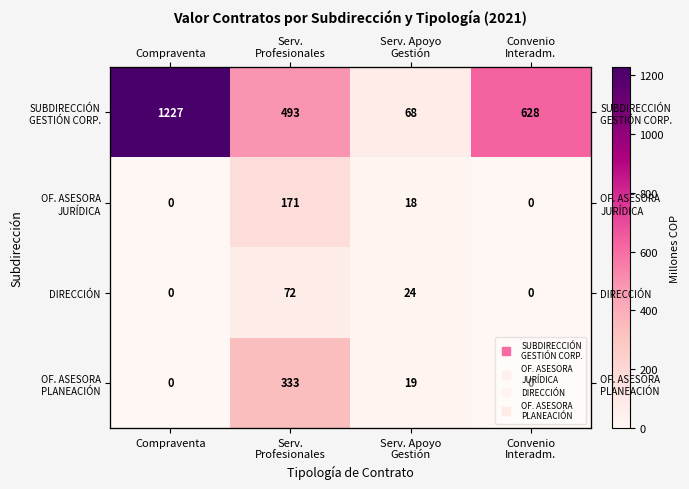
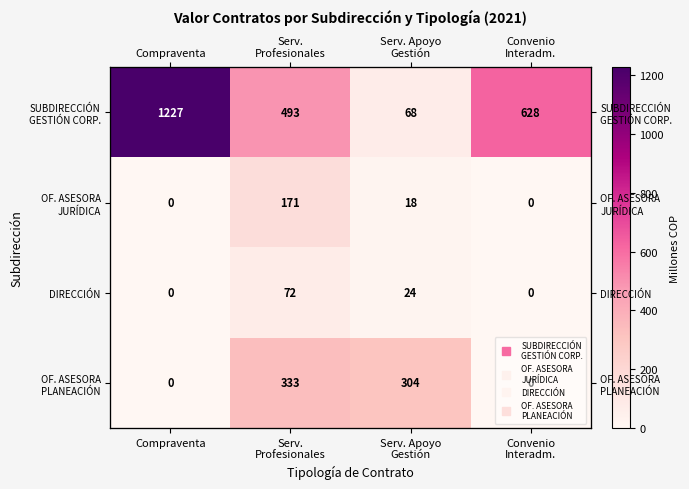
  {
    "SUBDIRECCIÓN GESTIÓN CORP.": {
      "Compraventa": 1227,
      "Serv. Profesionales": 493,
      "Serv. Apoyo Gestión": 68,
      "Convenio Interadm.": 628
    },
    "OF. ASESORA JURÍDICA": {
      "Compraventa": 0,
      "Serv. Profesionales": 171,
      "Serv. Apoyo Gestión": 18,
      "Convenio Interadm.": 0
    },
    "DIRECCIÓN": {
      "Compraventa": 0,
      "Serv. Profesionales": 72,
      "Serv. Apoyo Gestión": 24,
      "Convenio Interadm.": 0
    },
    "OF. ASESORA PLANEACIÓN": {
      "Compraventa": 0,
      "Serv. Profesionales": 333,
-     "Serv. Apoyo Gestión": 19
+     "Serv. Apoyo Gestión": 304
    }
  }
